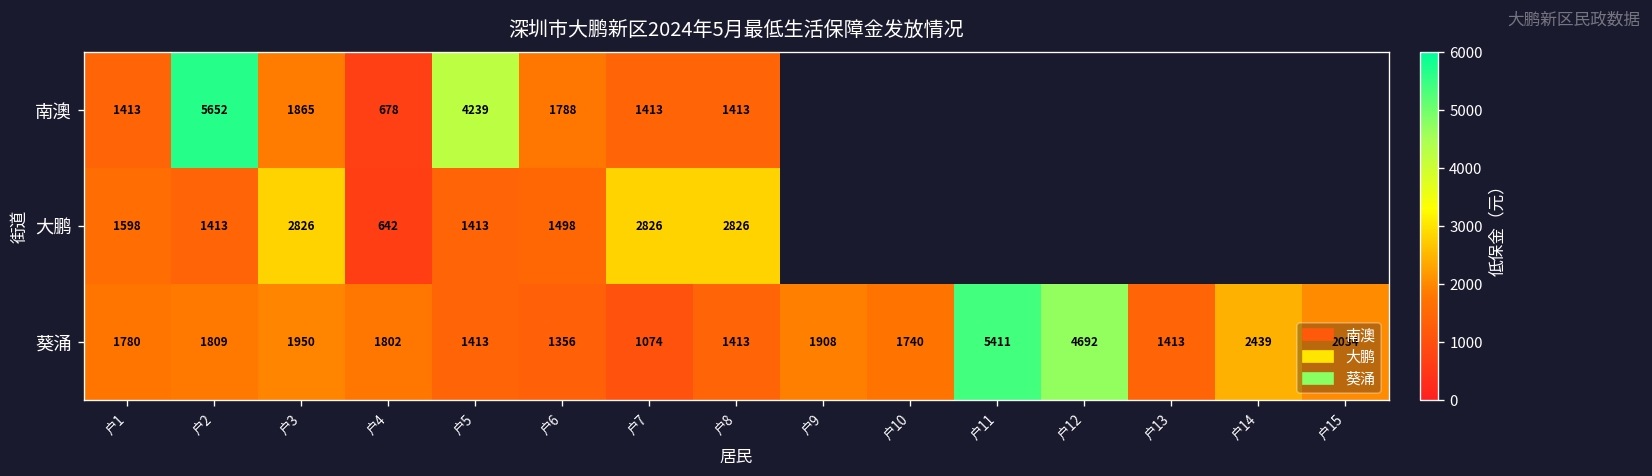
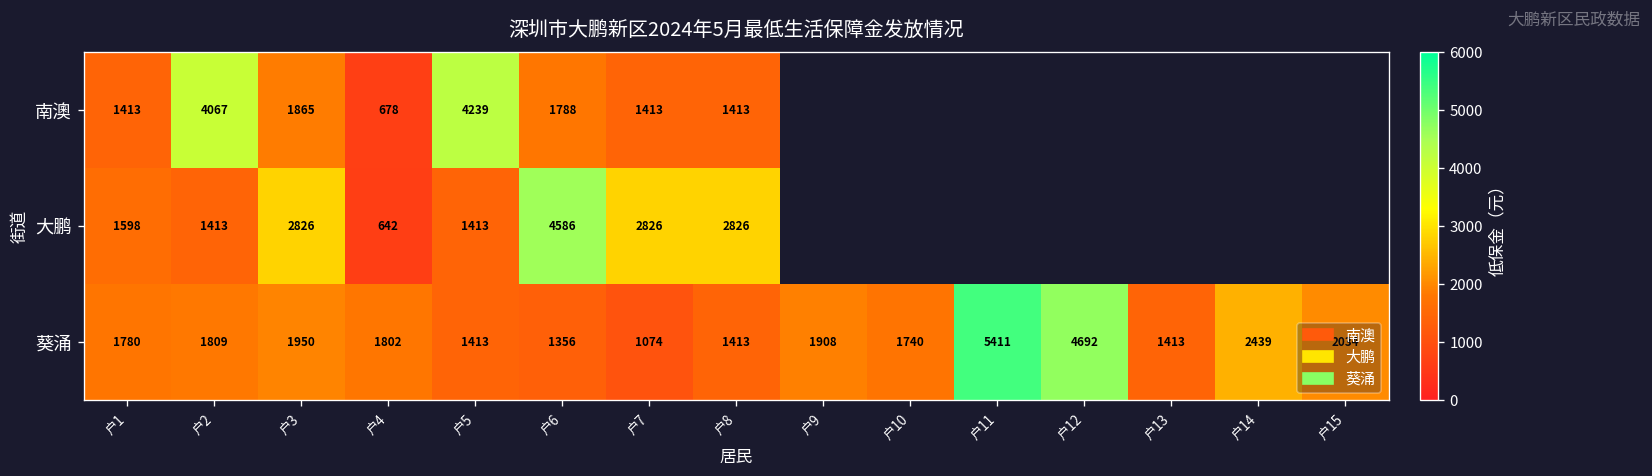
  {
    "南澳": {
      "户1": 1413,
-     "户2": 5652,
+     "户2": 4067,
      "户3": 1865,
      "户4": 678,
      "户5": 4239,
      "户6": 1788,
      "户7": 1413,
      "户8": 1413
    },
    "大鹏": {
      "户1": 1598,
      "户2": 1413,
      "户3": 2826,
      "户4": 642,
      "户5": 1413,
-     "户6": 1498,
+     "户6": 4586,
      "户7": 2826,
      "户8": 2826
    },
    "葵涌": {
      "户1": 1780,
      "户2": 1809,
      "户3": 1950,
      "户4": 1802,
      "户5": 1413,
      "户6": 1356,
      "户7": 1074,
      "户8": 1413,
      "户9": 1908,
      "户10": 1740,
      "户11": 5411,
      "户12": 4692,
      "户13": 1413,
      "户14": 2439
    }
  }
